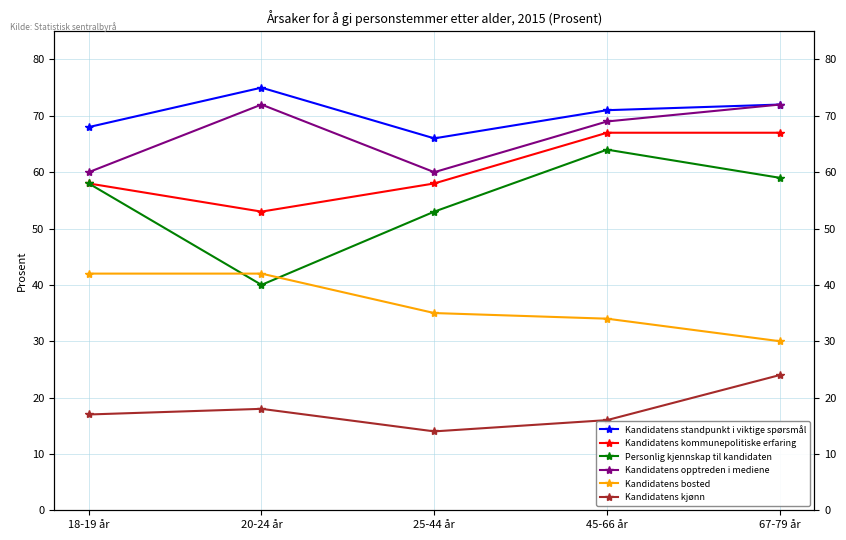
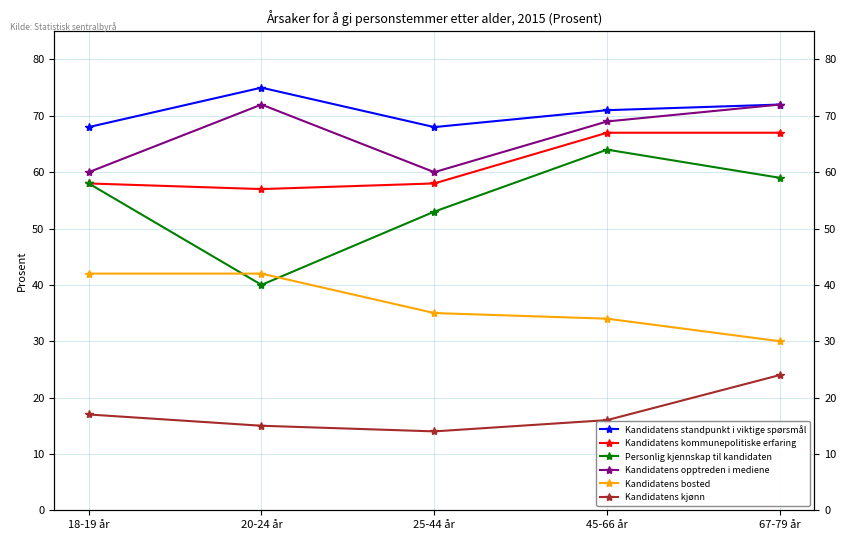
  {
    "Kandidatens standpunkt i viktige spørsmål": {
      "18-19 år": 68,
      "20-24 år": 75,
-     "25-44 år": 66,
+     "25-44 år": 68,
      "45-66 år": 71
    },
    "Kandidatens kommunepolitiske erfaring": {
-     "20-24 år": 53,
+     "20-24 år": 57,
      "25-44 år": 58,
      "45-66 år": 67,
      "67-79 år": 67
    },
    "Personlig kjennskap til kandidaten": {
      "20-24 år": 40,
      "25-44 år": 53,
      "45-66 år": 64,
      "67-79 år": 59
    },
    "Kandidatens opptreden i mediene": {
      "18-19 år": 60,
      "20-24 år": 72,
      "25-44 år": 60,
      "45-66 år": 69
    },
    "Kandidatens bosted": {
      "18-19 år": 42,
      "20-24 år": 42,
      "25-44 år": 35,
      "45-66 år": 34,
      "67-79 år": 30
    },
    "Kandidatens kjønn": {
      "18-19 år": 17,
-     "20-24 år": 18,
+     "20-24 år": 15,
      "25-44 år": 14,
      "45-66 år": 16,
      "67-79 år": 24
    }
  }
